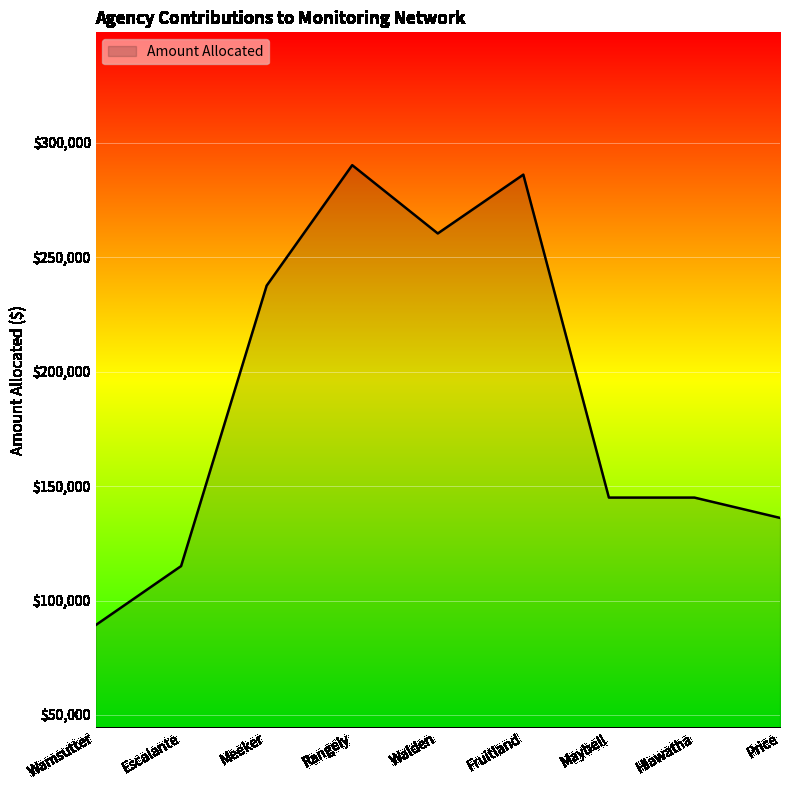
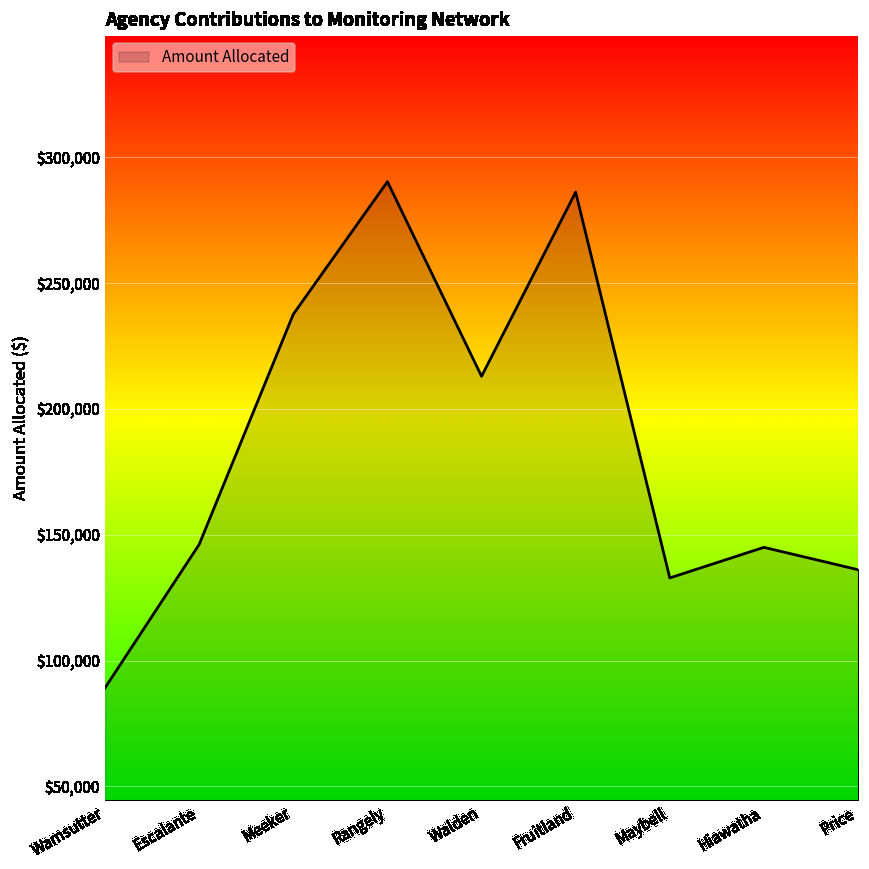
  {
    "Wamsutter": "$89,000",
-   "Escalante": "$115,000",
+   "Escalante": "$146,000",
    "Meeker": "$238,000",
    "Rangely": "$290,000",
-   "Walden": "$260,000",
+   "Walden": "$213,000",
    "Fruitland": "$286,000",
-   "Maybell": "$145,000",
+   "Maybell": "$133,000",
    "Hiawatha": "$145,000",
    "Price": "$136,000"
  }
